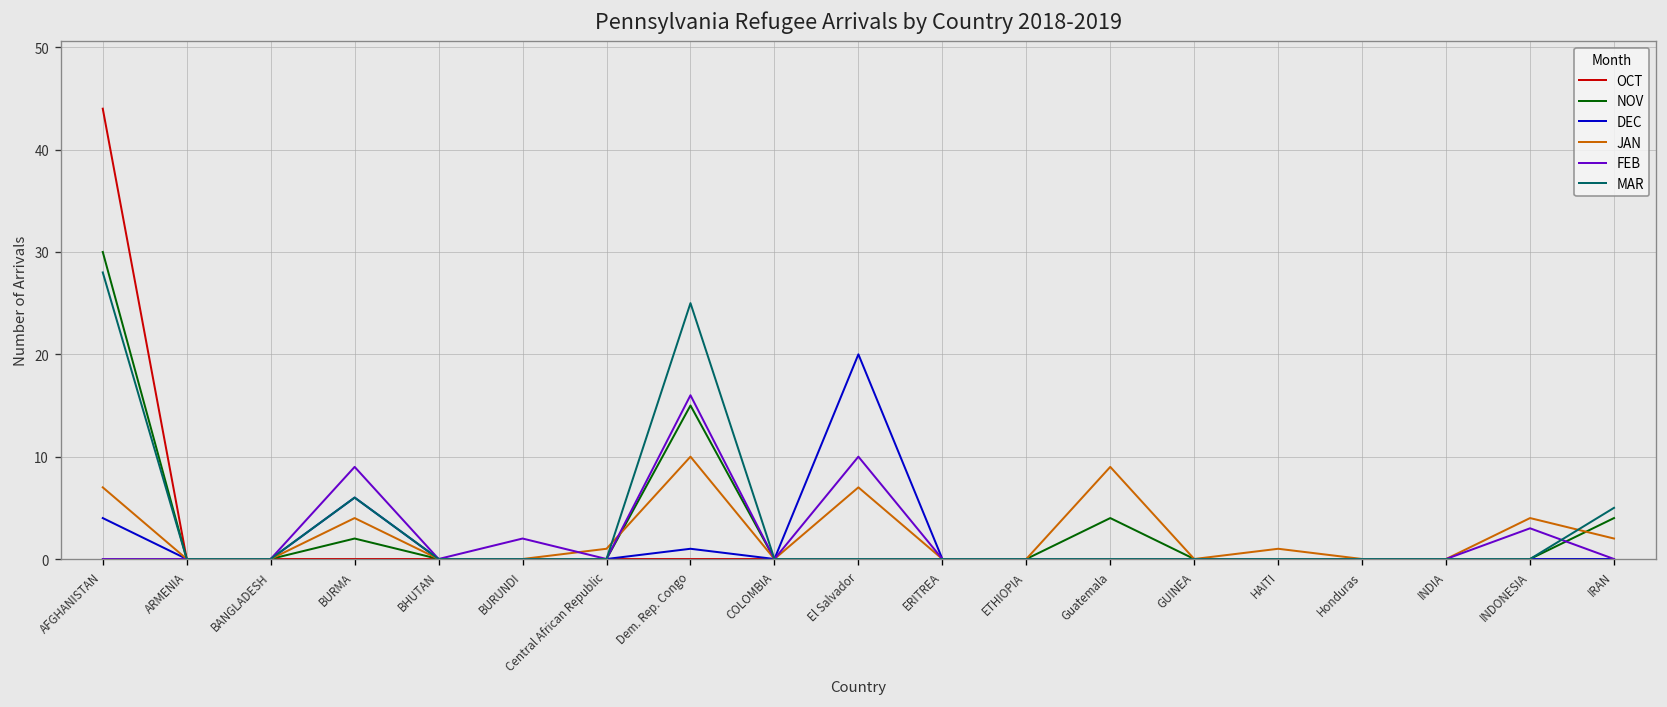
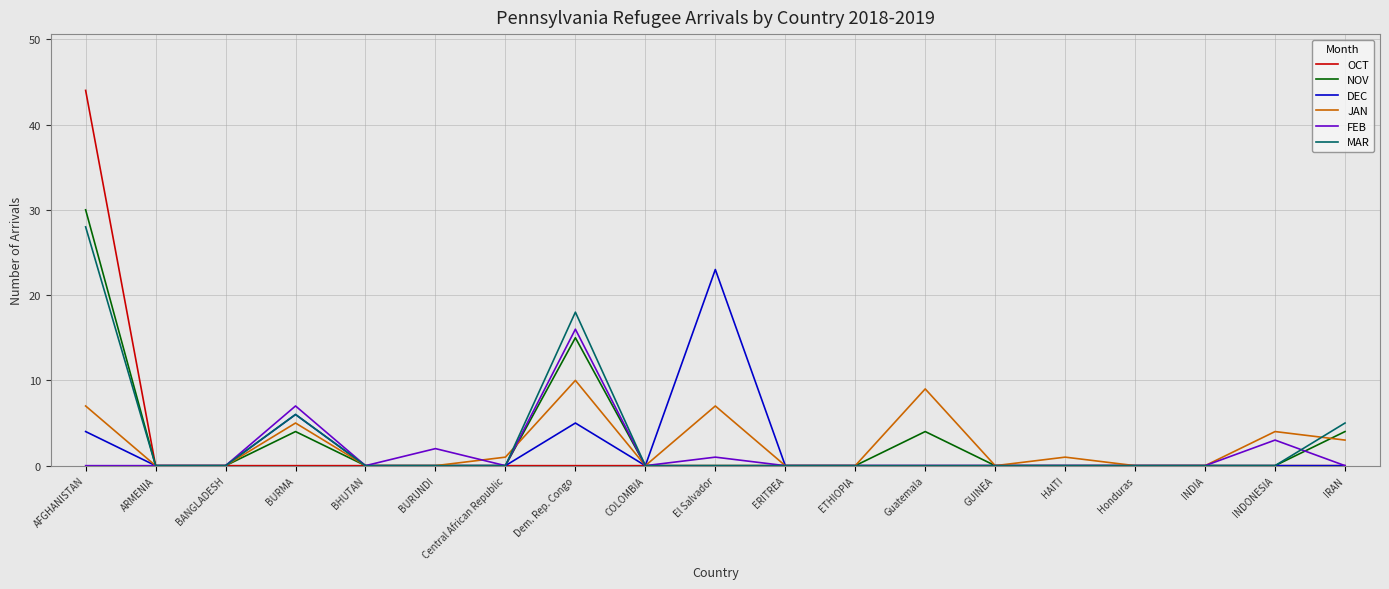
  {
    "OCT": {
      "AFGHANISTAN": 44,
      "BURMA": 0,
      "Dem. Rep. Congo": 0
    },
    "NOV": {
      "AFGHANISTAN": 30,
-     "BURMA": 2,
+     "BURMA": 4,
      "Dem. Rep. Congo": 15,
      "Guatemala": 4,
      "IRAN": 4
    },
    "DEC": {
      "AFGHANISTAN": 4,
-     "Dem. Rep. Congo": 1,
-     "El Salvador": 20
+     "Dem. Rep. Congo": 5,
+     "El Salvador": 23
    },
    "JAN": {
      "AFGHANISTAN": 7,
-     "BURMA": 4,
+     "BURMA": 5,
      "Central African Republic": 1,
      "Dem. Rep. Congo": 10,
      "El Salvador": 7,
      "Guatemala": 9,
      "HAITI": 1,
      "INDONESIA": 4,
-     "IRAN": 2
+     "IRAN": 3
    },
    "FEB": {
      "AFGHANISTAN": 0,
-     "BURMA": 9,
+     "BURMA": 7,
      "BURUNDI": 2,
      "Dem. Rep. Congo": 16,
-     "El Salvador": 10,
+     "El Salvador": 1,
      "INDONESIA": 3
    },
    "MAR": {
      "AFGHANISTAN": 28,
-     "Dem. Rep. Congo": 25,
+     "Dem. Rep. Congo": 18,
      "IRAN": 5
    }
  }
